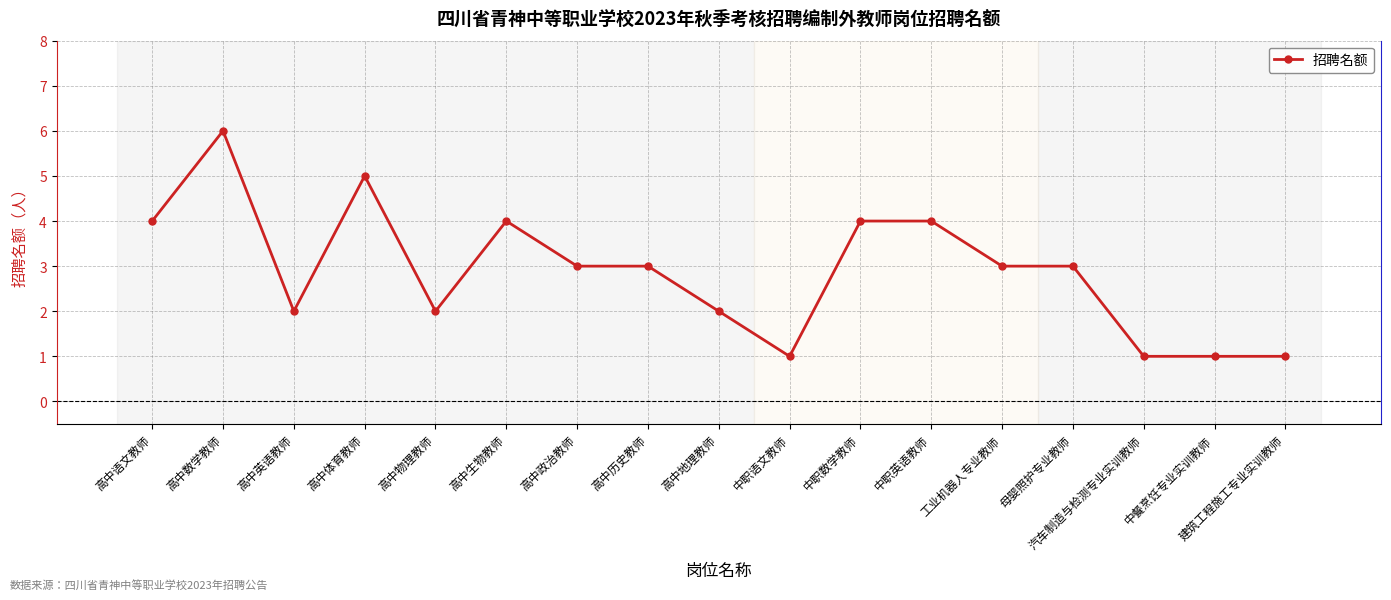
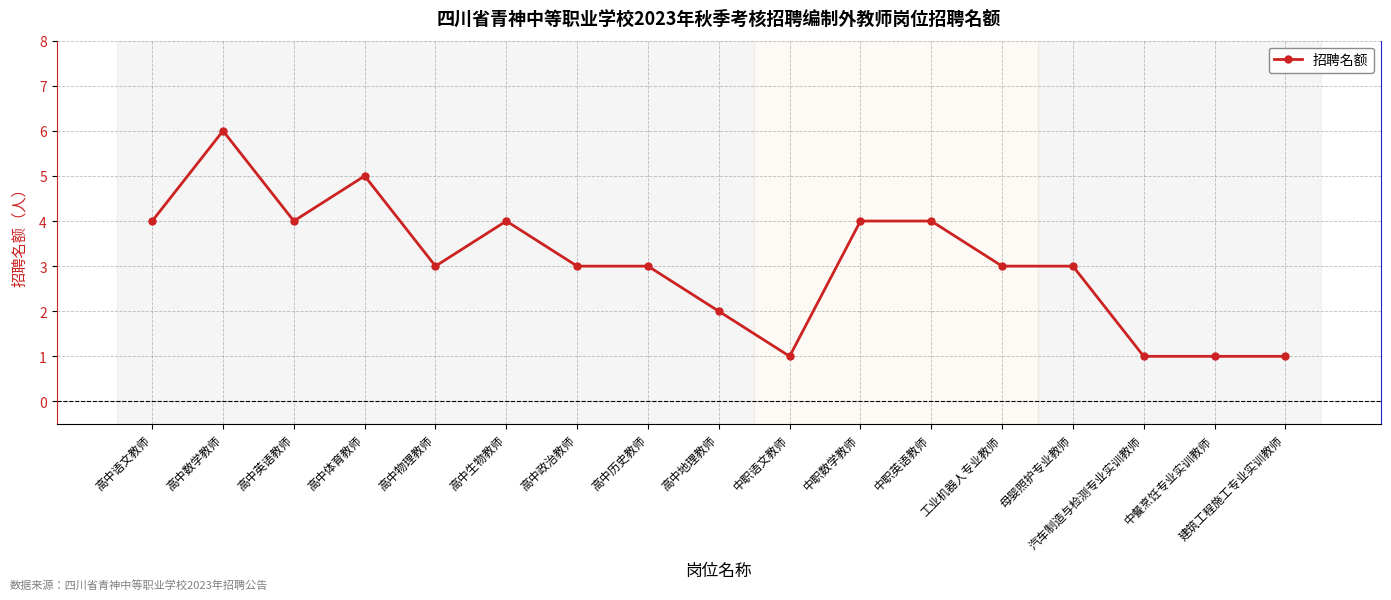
  {
    "高中语文教师": 4,
    "高中数学教师": 6,
-   "高中英语教师": 2,
+   "高中英语教师": 4,
    "高中体育教师": 5,
-   "高中物理教师": 2,
+   "高中物理教师": 3,
    "高中生物教师": 4,
    "高中政治教师": 3,
    "高中历史教师": 3,
    "高中地理教师": 2,
    "中职语文教师": 1,
    "中职数学教师": 4,
    "中职英语教师": 4,
    "工业机器人专业教师": 3,
    "母婴照护专业教师": 3,
    "汽车制造与检测专业实训教师": 1,
    "中餐烹饪专业实训教师": 1,
    "建筑工程施工专业实训教师": 1
  }
